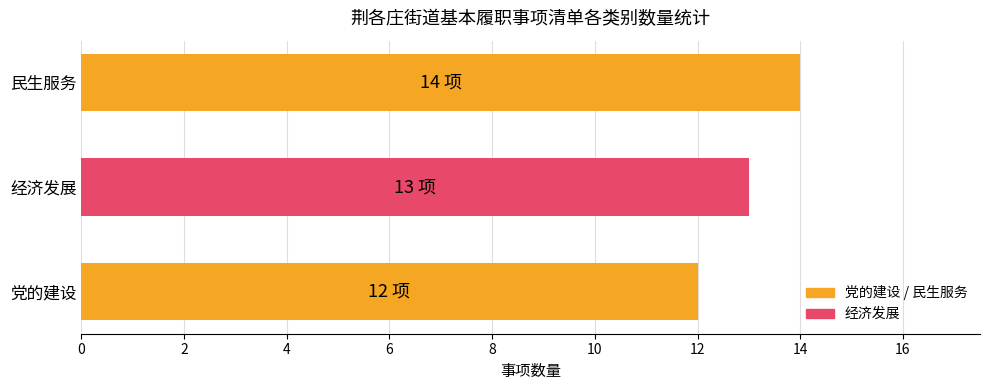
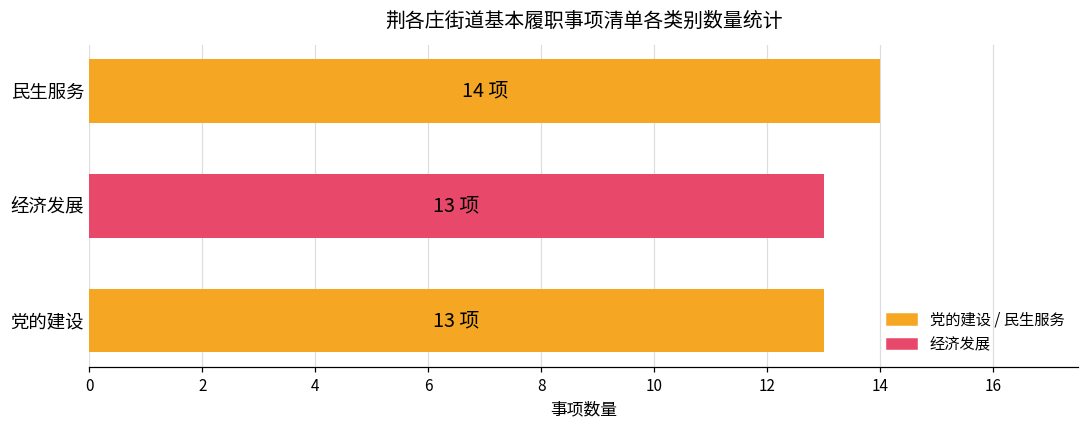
  {
    "民生服务": 14,
    "经济发展": 13,
-   "党的建设": 12
+   "党的建设": 13
  }
